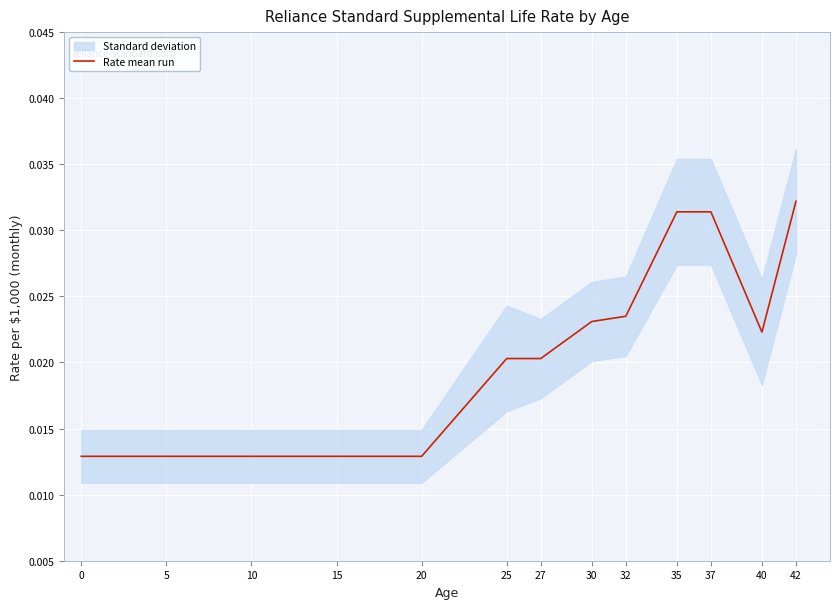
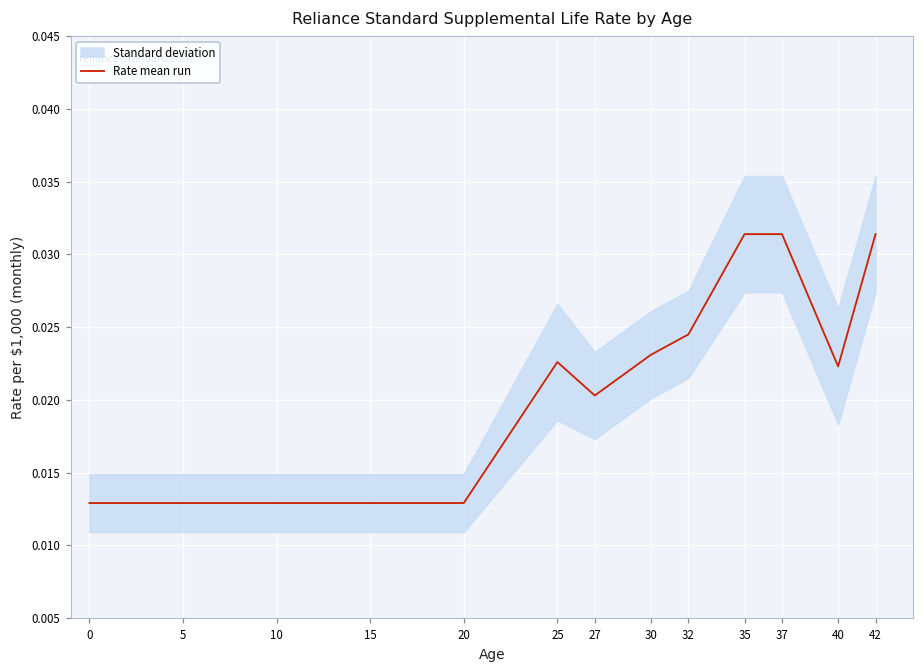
  {
    "Rate mean run": {
      "0": 0.0129,
      "5": 0.0129,
      "10": 0.0129,
      "15": 0.0129,
      "20": 0.0129,
-     "25": 0.0203,
+     "25": 0.0226,
      "27": 0.0203,
      "30": 0.0231,
-     "32": 0.0235,
+     "32": 0.0245,
      "35": 0.0314,
      "37": 0.0314,
      "40": 0.0223,
-     "42": 0.0322
+     "42": 0.0314
    }
  }
